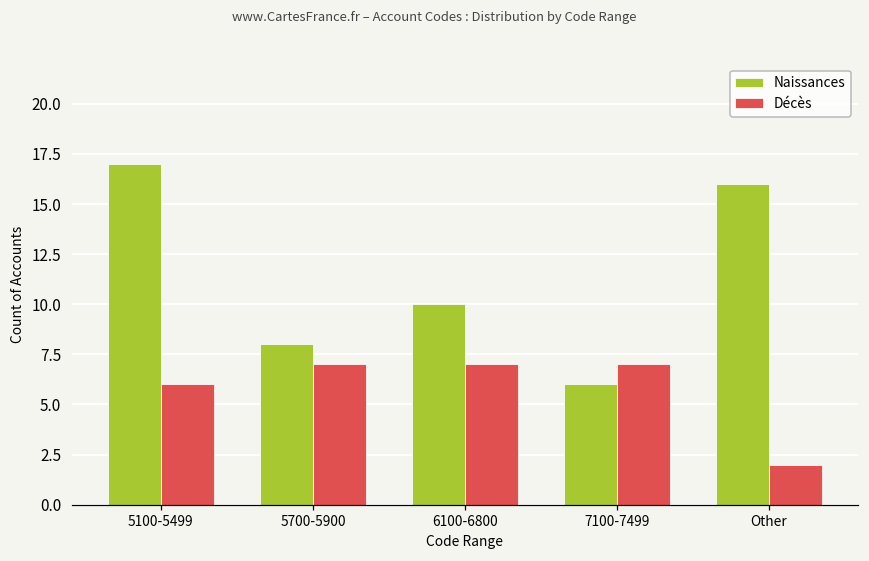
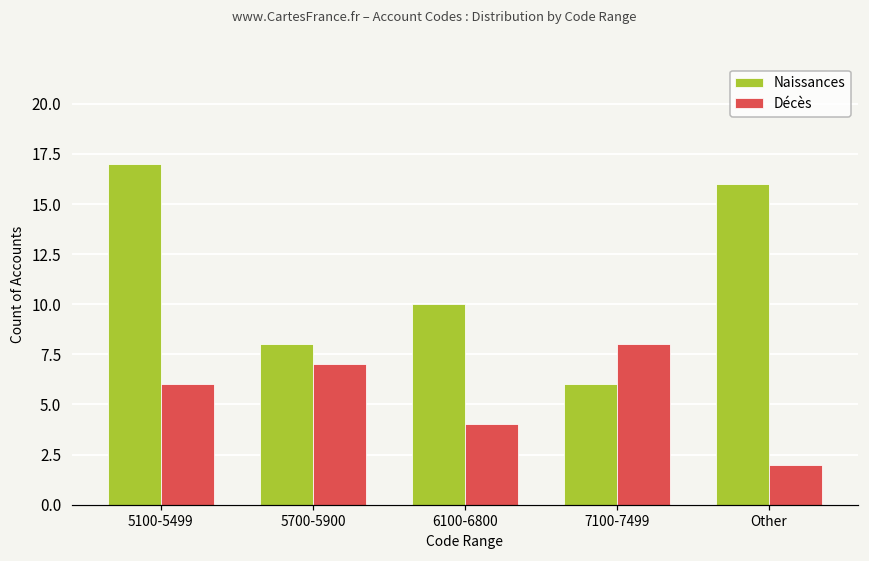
  {
    "Naissances": {
      "5100-5499": 17,
      "5700-5900": 8,
      "6100-6800": 10,
      "7100-7499": 6,
      "Other": 16
    },
    "Décès": {
      "5100-5499": 6,
      "5700-5900": 7,
-     "6100-6800": 7,
-     "7100-7499": 7,
+     "6100-6800": 4,
+     "7100-7499": 8,
      "Other": 2
    }
  }
